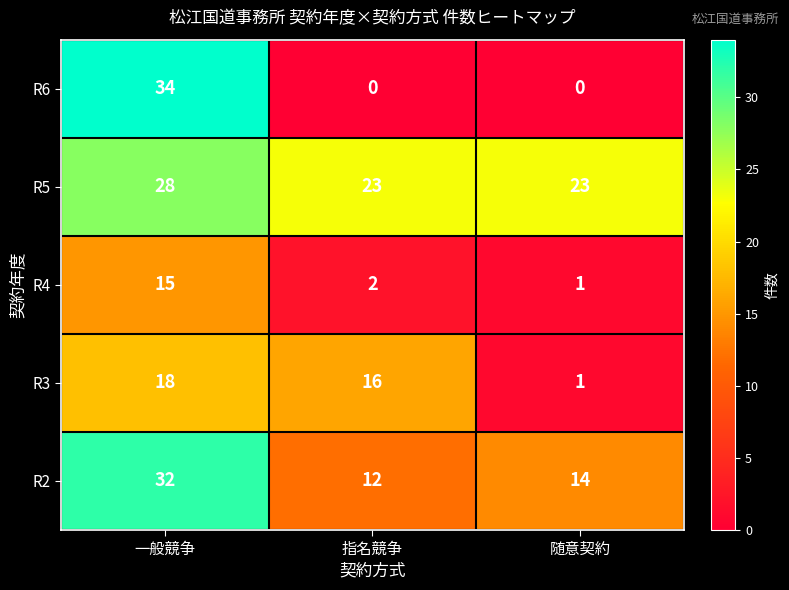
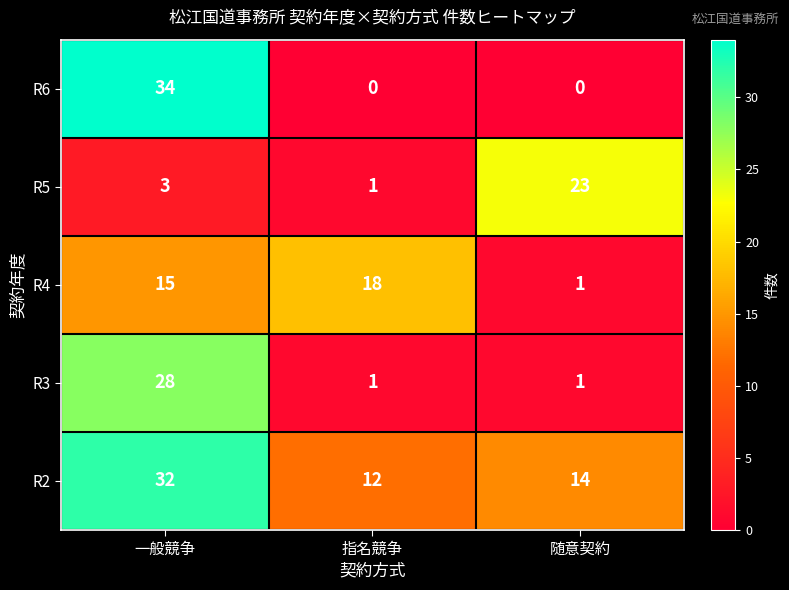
  {
    "R6": {
      "一般競争": 34,
      "指名競争": 0,
      "随意契約": 0
    },
    "R5": {
-     "一般競争": 28,
-     "指名競争": 23,
+     "一般競争": 3,
+     "指名競争": 1,
      "随意契約": 23
    },
    "R4": {
      "一般競争": 15,
-     "指名競争": 2,
+     "指名競争": 18,
      "随意契約": 1
    },
    "R3": {
-     "一般競争": 18,
-     "指名競争": 16,
+     "一般競争": 28,
+     "指名競争": 1,
      "随意契約": 1
    },
    "R2": {
      "一般競争": 32,
      "指名競争": 12,
      "随意契約": 14
    }
  }
